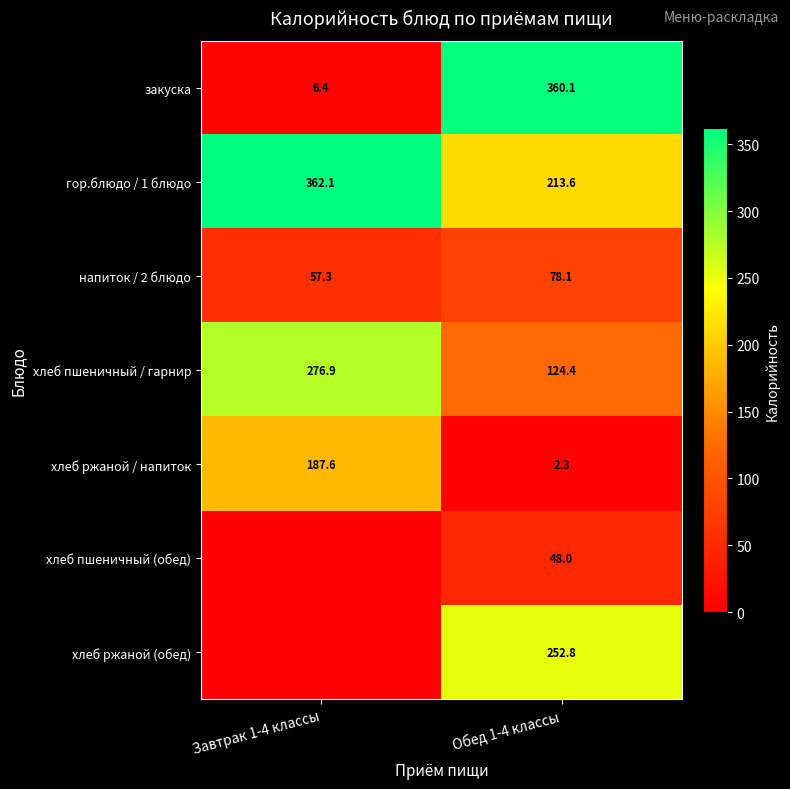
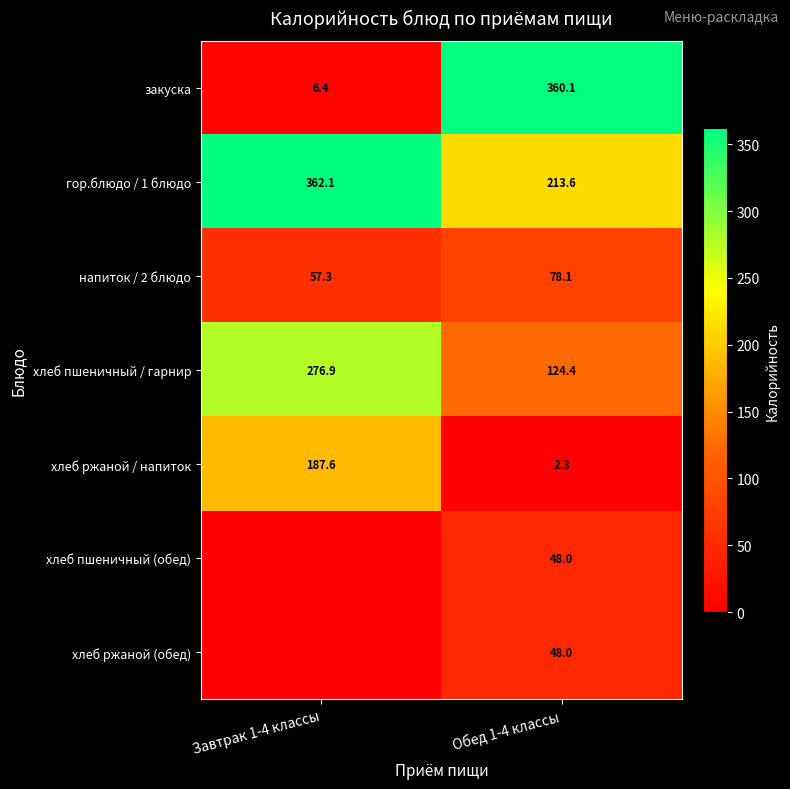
  {
    "закуска": {
      "Завтрак 1-4 классы": 6.4,
      "Обед 1-4 классы": 360.1
    },
    "гор.блюдо / 1 блюдо": {
      "Завтрак 1-4 классы": 362.1,
      "Обед 1-4 классы": 213.6
    },
    "напиток / 2 блюдо": {
      "Завтрак 1-4 классы": 57.3,
      "Обед 1-4 классы": 78.1
    },
    "хлеб пшеничный / гарнир": {
      "Завтрак 1-4 классы": 276.9,
      "Обед 1-4 классы": 124.4
    },
    "хлеб ржаной / напиток": {
      "Завтрак 1-4 классы": 187.6,
      "Обед 1-4 классы": 2.3
    },
    "хлеб пшеничный (обед)": {
      "Обед 1-4 классы": 48.0
    },
    "хлеб ржаной (обед)": {
-     "Обед 1-4 классы": 252.8
+     "Обед 1-4 классы": 48.0
    }
  }
